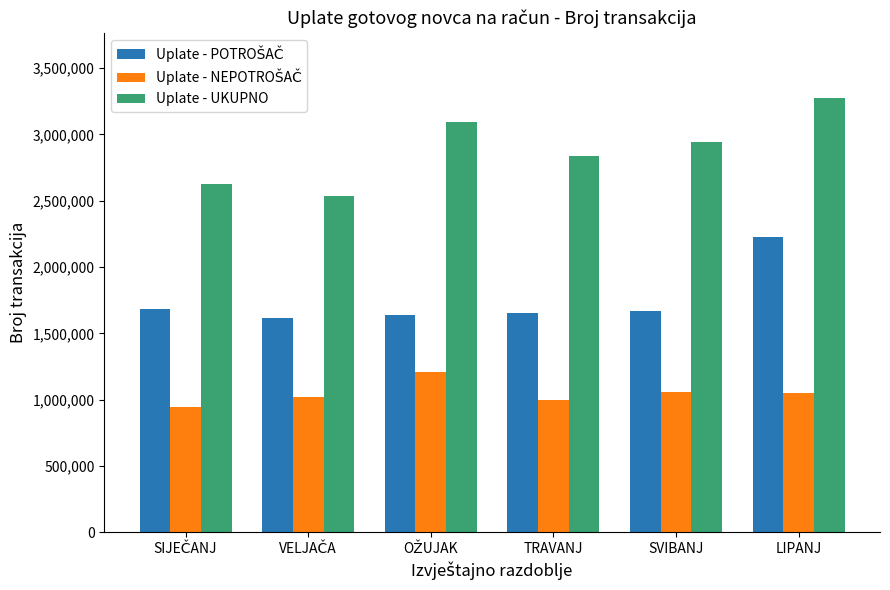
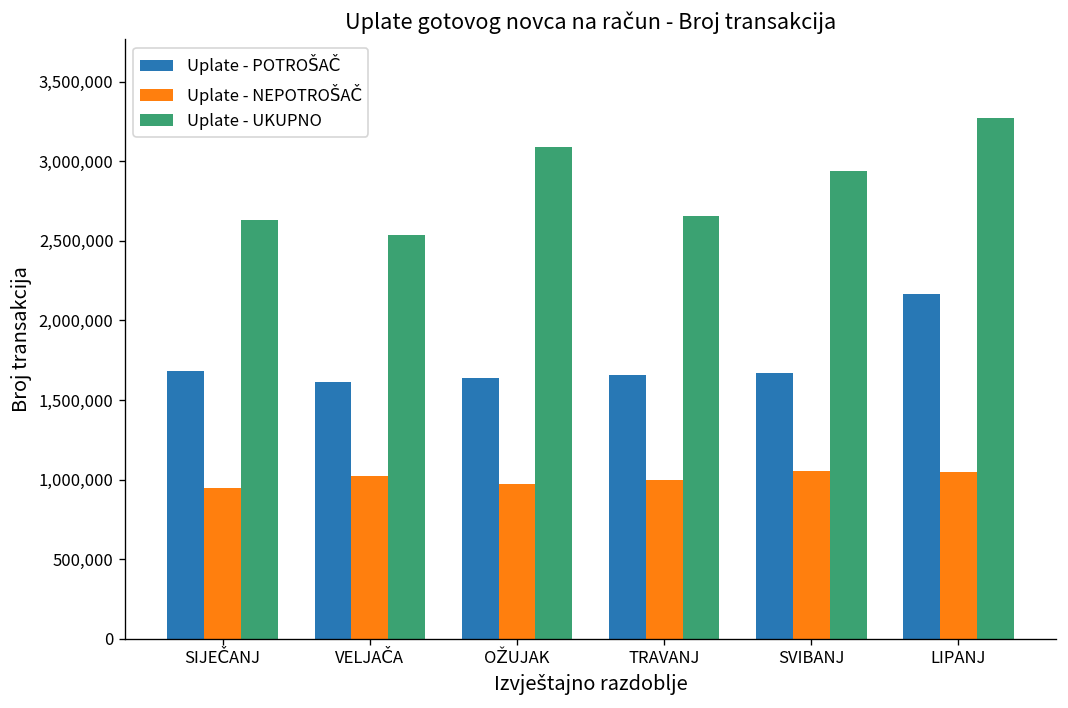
  {
    "Uplate - POTROŠAČ": {
      "SIJEČANJ": "1,680,000",
      "VELJAČA": "1,610,000",
      "OŽUJAK": "1,640,000",
      "TRAVANJ": "1,650,000",
      "SVIBANJ": "1,670,000",
-     "LIPANJ": "2,230,000"
+     "LIPANJ": "2,160,000"
    },
    "Uplate - NEPOTROŠAČ": {
      "SIJEČANJ": "950,000",
      "VELJAČA": "1,020,000",
-     "OŽUJAK": "1,210,000",
+     "OŽUJAK": "970,000",
      "TRAVANJ": "1,000,000",
      "SVIBANJ": "1,050,000",
      "LIPANJ": "1,050,000"
    },
    "Uplate - UKUPNO": {
      "SIJEČANJ": "2,630,000",
      "VELJAČA": "2,540,000",
      "OŽUJAK": "3,090,000",
-     "TRAVANJ": "2,840,000",
+     "TRAVANJ": "2,650,000",
      "SVIBANJ": "2,940,000",
      "LIPANJ": "3,280,000"
    }
  }
